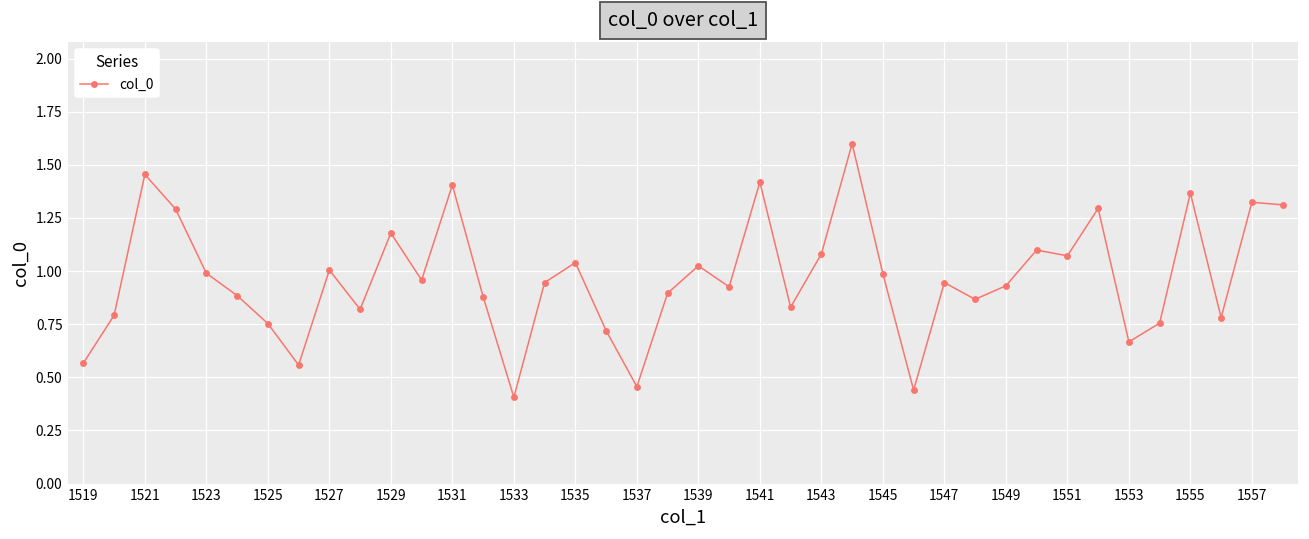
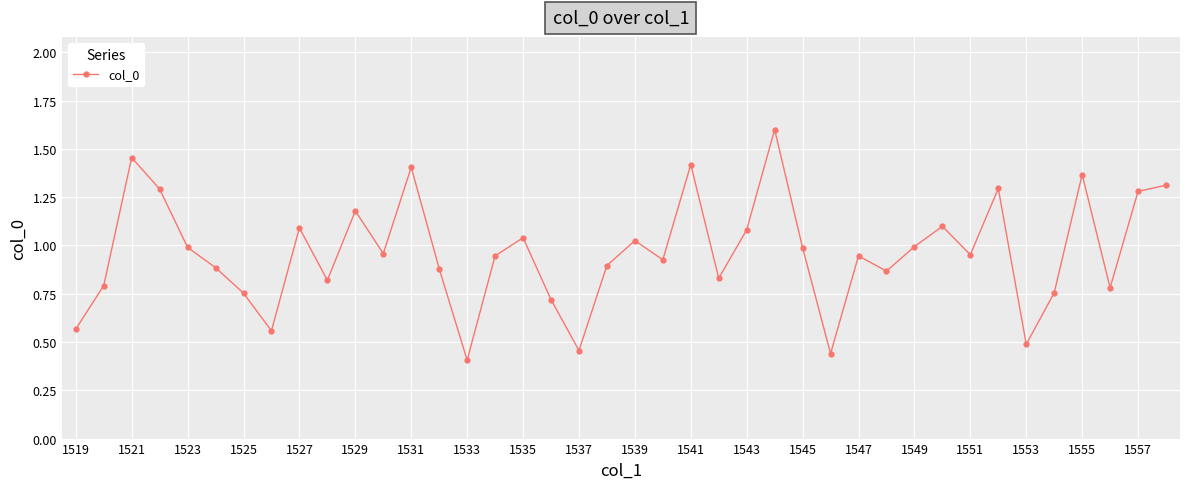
  {
    "1519": 0.57,
    "1521": 1.46,
    "1523": 0.99,
    "1525": 0.75,
-   "1527": 1.01,
+   "1527": 1.09,
    "1529": 1.18,
    "1531": 1.41,
    "1533": 0.41,
    "1535": 1.04,
    "1537": 0.46,
    "1539": 1.03,
    "1541": 1.42,
    "1543": 1.08,
    "1545": 0.99,
    "1547": 0.95,
-   "1549": 0.93,
-   "1551": 1.07,
-   "1553": 0.67,
+   "1549": 0.99,
+   "1551": 0.95,
+   "1553": 0.49,
    "1555": 1.37,
-   "1557": 1.32
+   "1557": 1.28
  }
